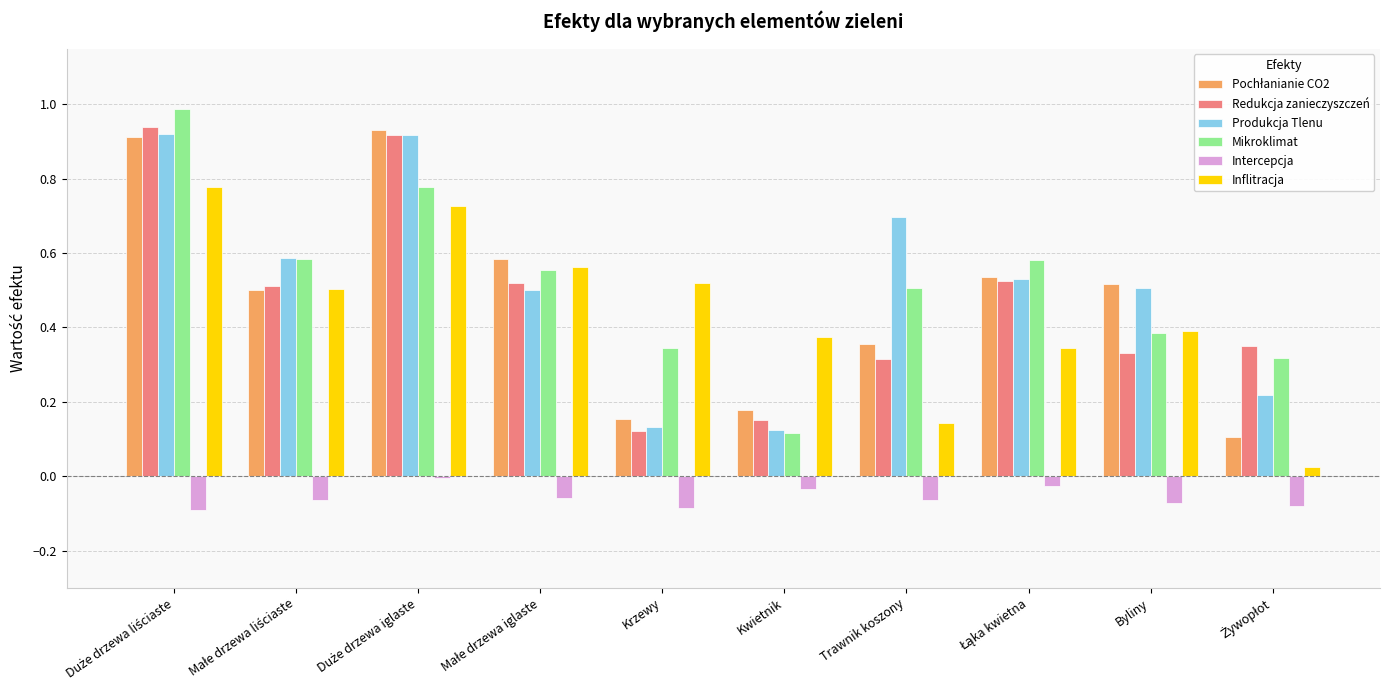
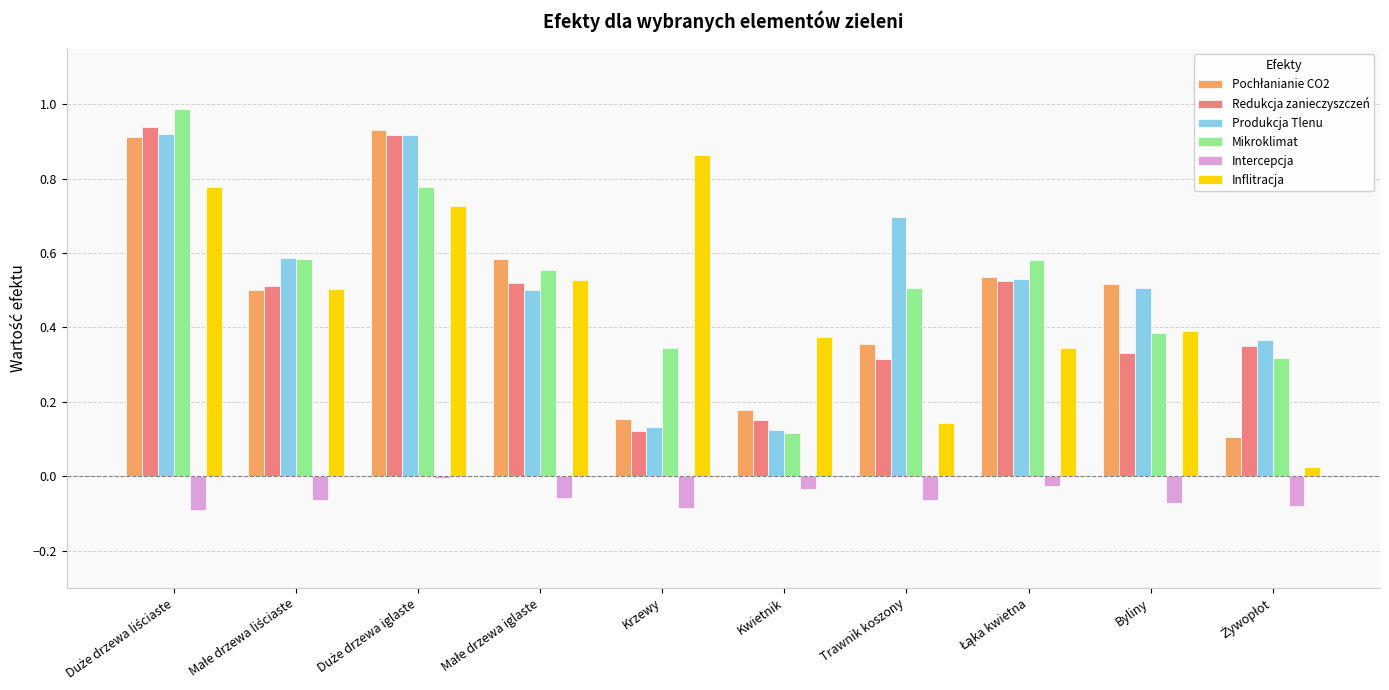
  {
    "Produkcja Tlenu": {
      "Duże drzewa liściaste": 0.92,
      "Małe drzewa liściaste": 0.59,
      "Duże drzewa iglaste": 0.92,
      "Małe drzewa iglaste": 0.50,
      "Krzewy": 0.13,
      "Kwietnik": 0.12,
      "Trawnik koszony": 0.70,
      "Łąka kwietna": 0.53,
      "Byliny": 0.51,
-     "Żywopłot": 0.22
+     "Żywopłot": 0.37
    },
    "Mikroklimat": {
      "Duże drzewa liściaste": 0.99,
      "Małe drzewa liściaste": 0.58,
      "Duże drzewa iglaste": 0.78,
      "Małe drzewa iglaste": 0.55,
      "Krzewy": 0.35,
      "Kwietnik": 0.12,
      "Trawnik koszony": 0.51,
      "Łąka kwietna": 0.58,
      "Byliny": 0.38,
      "Żywopłot": 0.32
    },
    "Intercepcja": {
      "Duże drzewa liściaste": -0.09,
      "Małe drzewa liściaste": -0.06,
      "Małe drzewa iglaste": -0.06,
      "Krzewy": -0.09,
      "Kwietnik": -0.03,
      "Trawnik koszony": -0.06,
      "Łąka kwietna": -0.03,
      "Byliny": -0.07,
      "Żywopłot": -0.08
    },
    "Inflitracja": {
      "Duże drzewa liściaste": 0.78,
      "Małe drzewa liściaste": 0.50,
      "Duże drzewa iglaste": 0.73,
-     "Małe drzewa iglaste": 0.56,
-     "Krzewy": 0.52,
+     "Małe drzewa iglaste": 0.53,
+     "Krzewy": 0.86,
      "Kwietnik": 0.37,
      "Trawnik koszony": 0.14,
      "Łąka kwietna": 0.35,
      "Byliny": 0.39,
      "Żywopłot": 0.02
    }
  }
